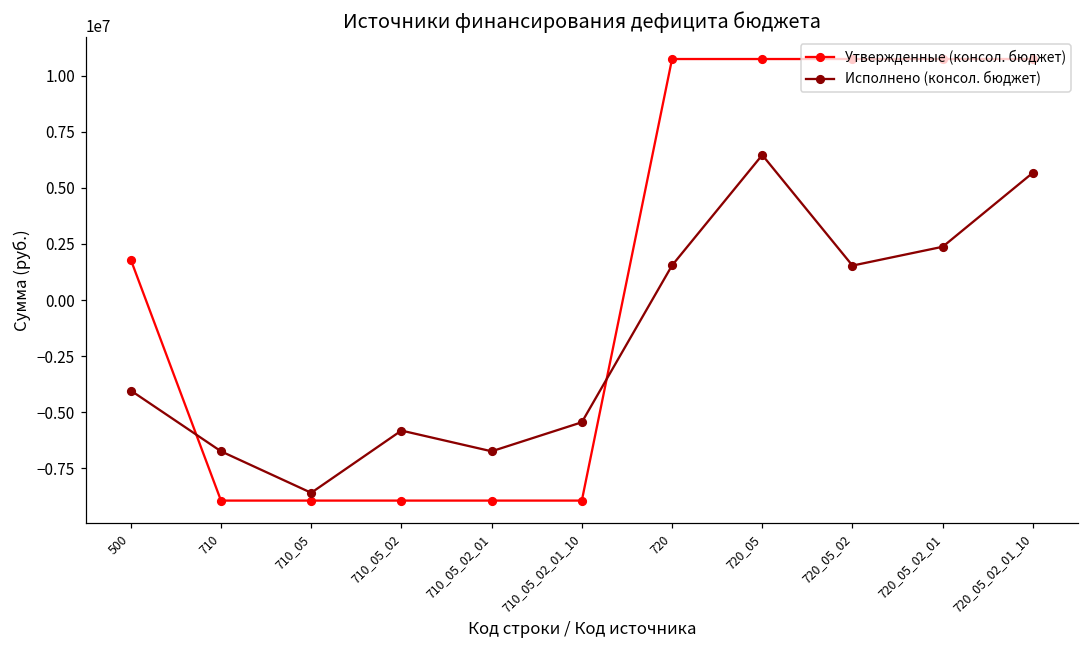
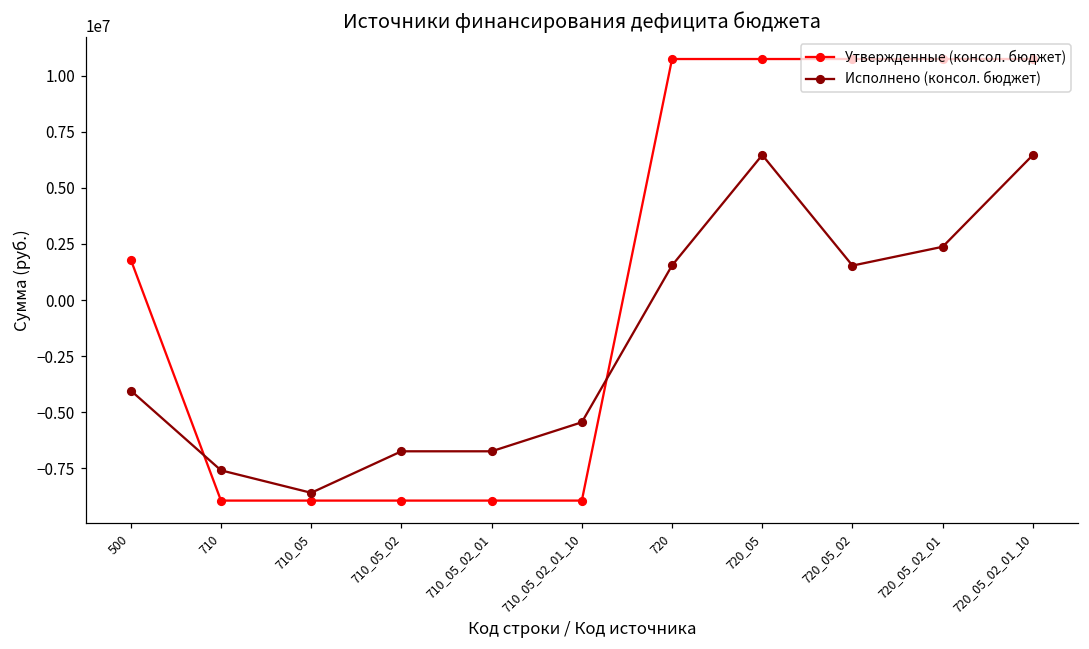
  {
    "Утвержденные (консол. бюджет)": {
      "500": 1800000,
      "710": -8900000,
      "710_05": -8900000,
      "710_05_02": -8900000,
      "710_05_02_01": -8900000,
      "710_05_02_01_10": -8900000,
      "720": 10700000,
      "720_05": 10700000
    },
    "Исполнено (консол. бюджет)": {
      "500": -4000000,
-     "710": -6700000,
+     "710": -7600000,
      "710_05": -8600000,
-     "710_05_02": -5800000,
+     "710_05_02": -6700000,
      "710_05_02_01": -6700000,
      "710_05_02_01_10": -5500000,
      "720": 1500000,
      "720_05": 6500000,
      "720_05_02": 1500000,
      "720_05_02_01": 2400000,
-     "720_05_02_01_10": 5700000
+     "720_05_02_01_10": 6500000
    }
  }
